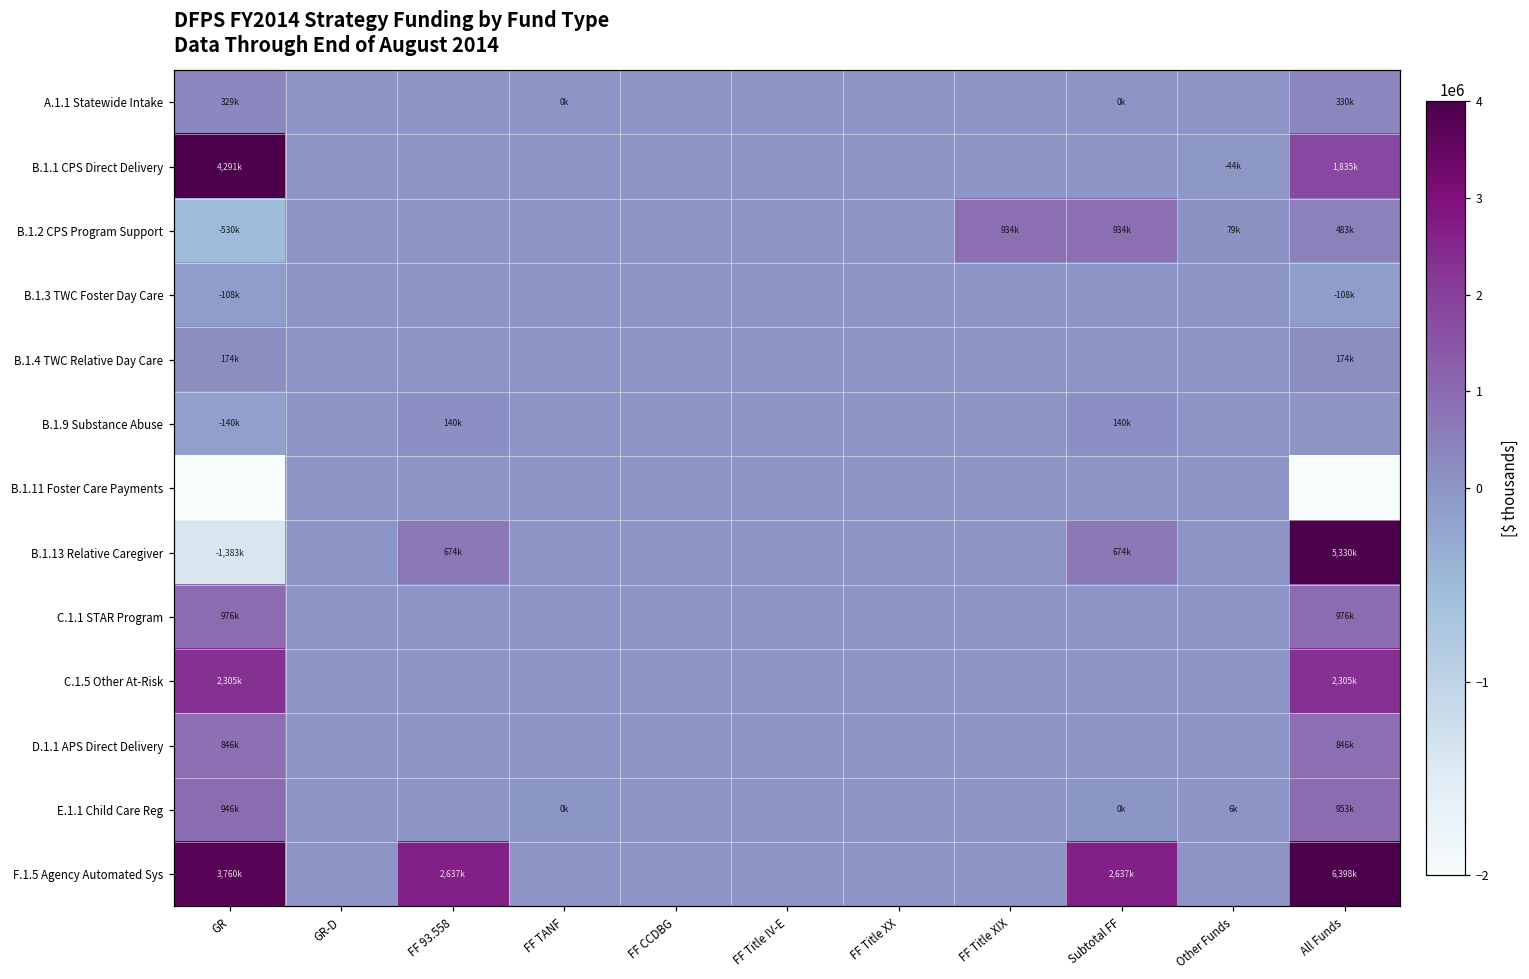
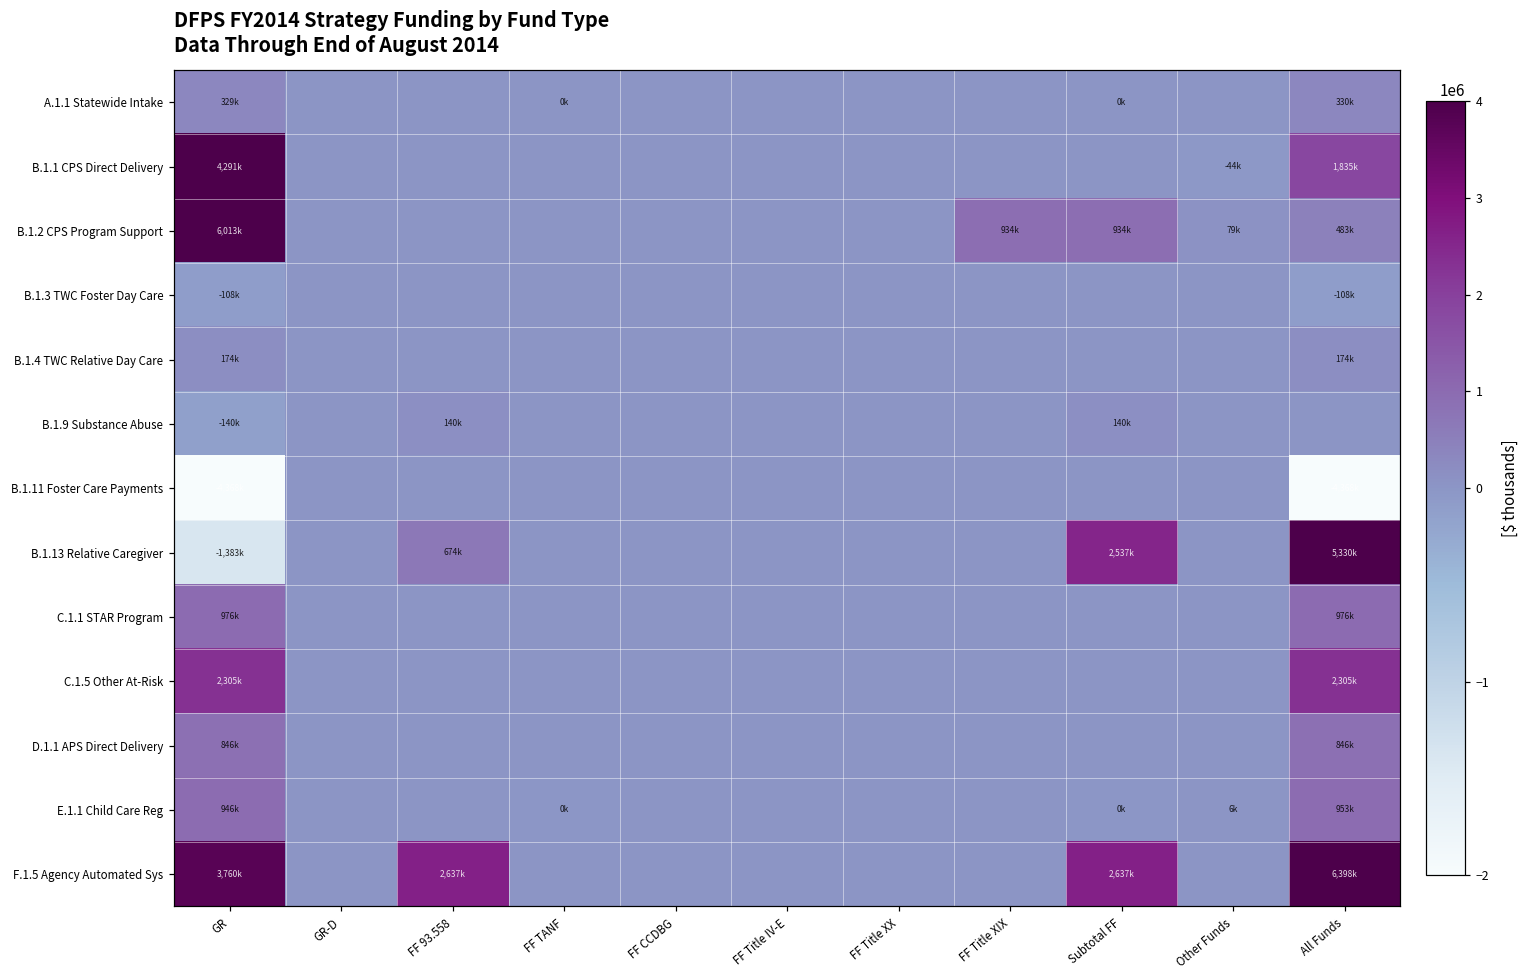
  {
    "A.1.1 Statewide Intake": {
      "GR": "329k",
      "FF TANF": "0k",
      "Subtotal FF": "0k",
      "All Funds": "330k"
    },
    "B.1.1 CPS Direct Delivery": {
      "GR": "4,291k",
      "Other Funds": "-44k",
      "All Funds": "1,835k"
    },
    "B.1.2 CPS Program Support": {
-     "GR": "-530k",
+     "GR": "6,013k",
      "FF Title XIX": "934k",
      "Subtotal FF": "934k",
      "Other Funds": "79k",
      "All Funds": "483k"
    },
    "B.1.3 TWC Foster Day Care": {
      "GR": "-108k",
      "All Funds": "-108k"
    },
    "B.1.4 TWC Relative Day Care": {
      "GR": "174k",
      "All Funds": "174k"
    },
    "B.1.9 Substance Abuse": {
      "GR": "-140k",
      "FF 93.558": "140k",
      "Subtotal FF": "140k"
    },
    "B.1.13 Relative Caregiver": {
      "GR": "-1,383k",
      "FF 93.558": "674k",
-     "Subtotal FF": "674k",
+     "Subtotal FF": "2,537k",
      "All Funds": "5,330k"
    },
    "C.1.1 STAR Program": {
      "GR": "976k",
      "All Funds": "976k"
    },
    "C.1.5 Other At-Risk": {
      "GR": "2,305k",
      "All Funds": "2,305k"
    },
    "D.1.1 APS Direct Delivery": {
      "GR": "846k",
      "All Funds": "846k"
    },
    "E.1.1 Child Care Reg": {
      "GR": "946k",
      "FF TANF": "0k",
      "Subtotal FF": "0k",
      "Other Funds": "6k",
      "All Funds": "953k"
    },
    "F.1.5 Agency Automated Sys": {
      "GR": "3,760k",
      "FF 93.558": "2,637k",
      "Subtotal FF": "2,637k",
      "All Funds": "6,398k"
    }
  }
